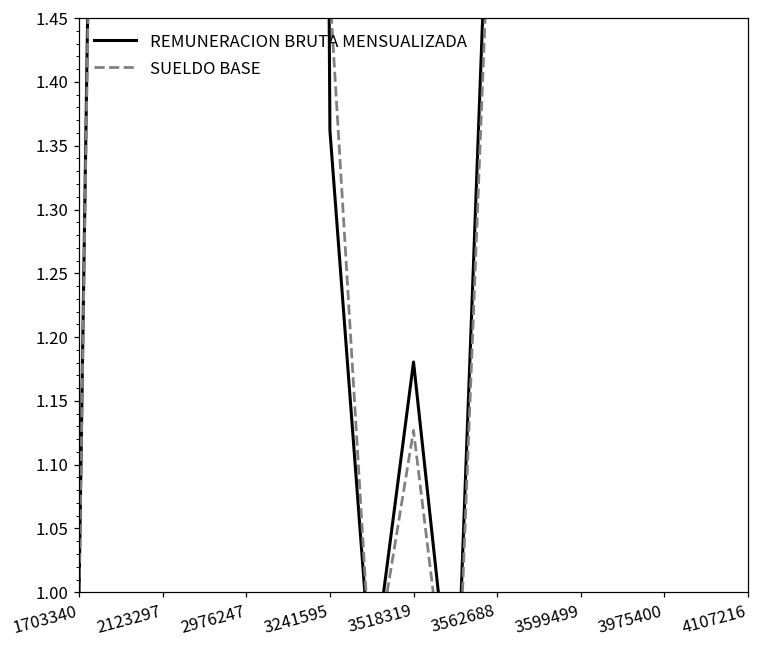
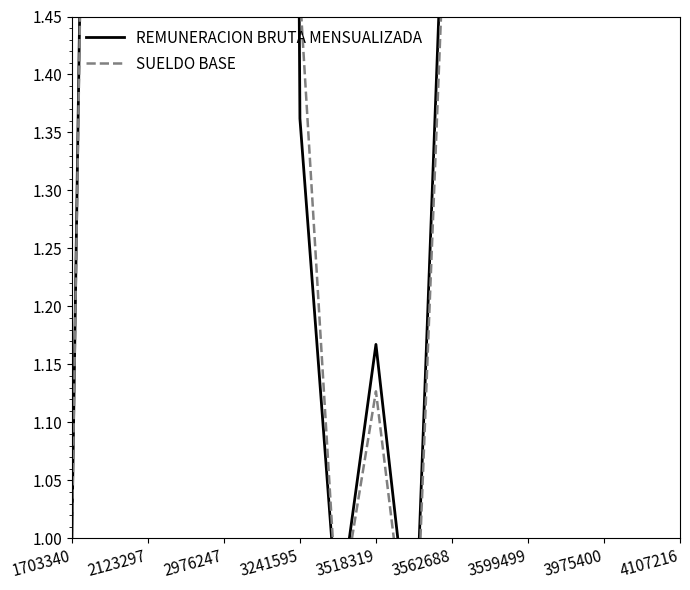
  {
    "REMUNERACION BRUTA MENSUALIZADA": {
      "3241595": 1.362,
-     "3518319": 1.180
+     "3518319": 1.167
    },
    "SUELDO BASE": {
      "3518319": 1.127
    }
  }
